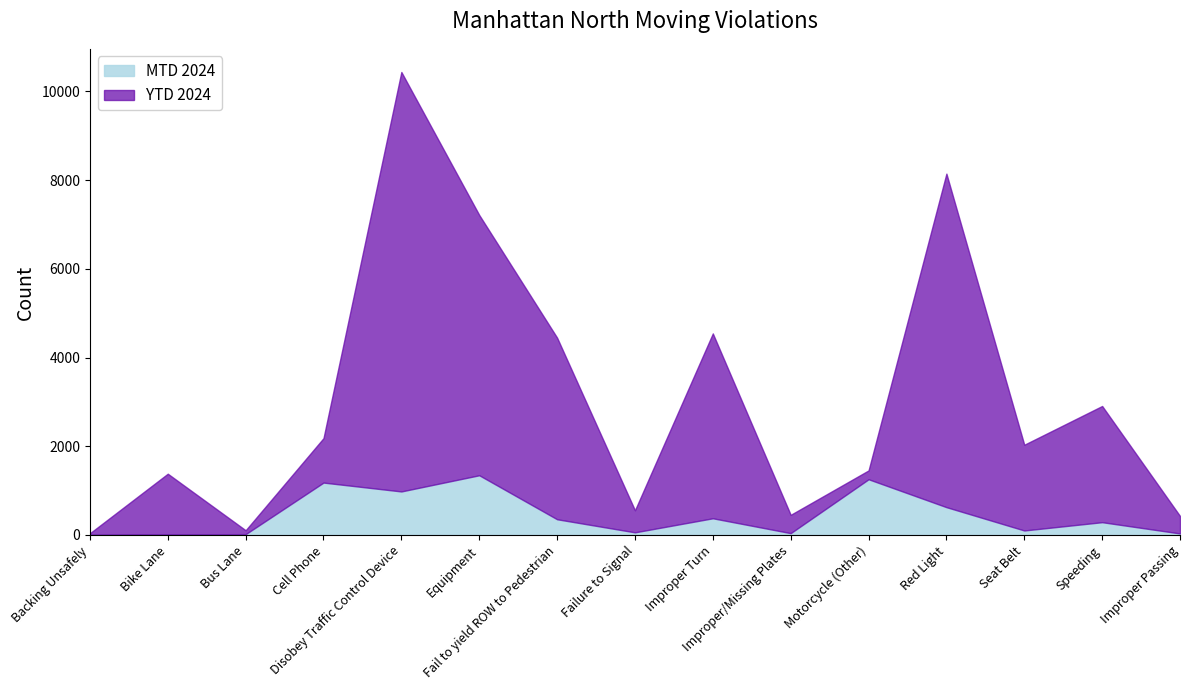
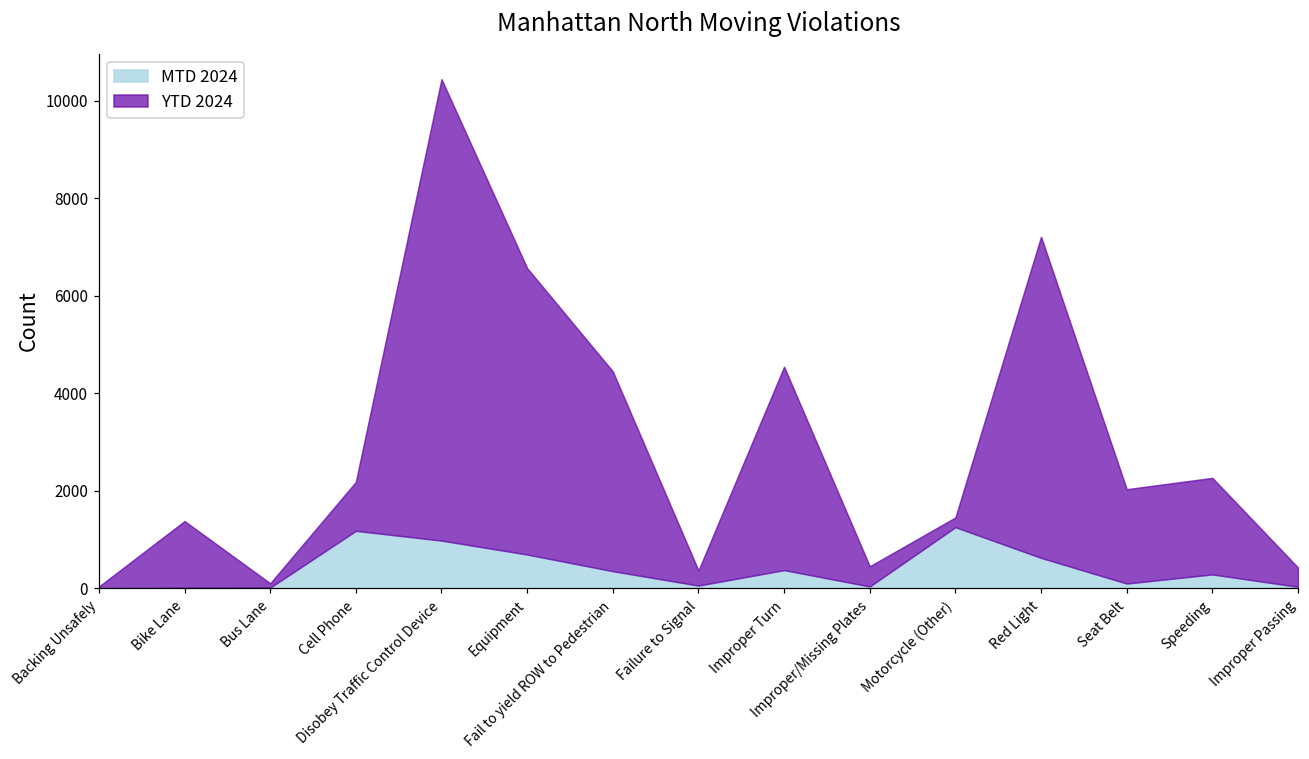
  {
    "MTD 2024": {
      "Bike Lane": 0,
      "Bus Lane": 0,
      "Cell Phone": 1200,
      "Disobey Traffic Control Device": 1000,
-     "Equipment": 1300,
+     "Equipment": 700,
      "Fail to yield ROW to Pedestrian": 400,
      "Failure to Signal": 100,
      "Improper Turn": 400,
      "Improper/Missing Plates": 0,
      "Motorcycle (Other)": 1300,
      "Red Light": 600,
      "Seat Belt": 100,
      "Speeding": 300,
      "Improper Passing": 0
    },
    "YTD 2024": {
      "Bike Lane": 1400,
      "Bus Lane": 100,
      "Cell Phone": 1000,
      "Disobey Traffic Control Device": 9500,
      "Equipment": 5900,
      "Fail to yield ROW to Pedestrian": 4100,
-     "Failure to Signal": 500,
+     "Failure to Signal": 300,
      "Improper Turn": 4200,
      "Improper/Missing Plates": 400,
      "Motorcycle (Other)": 200,
-     "Red Light": 7500,
+     "Red Light": 6600,
      "Seat Belt": 1900,
-     "Speeding": 2600,
+     "Speeding": 2000,
      "Improper Passing": 400
    }
  }
